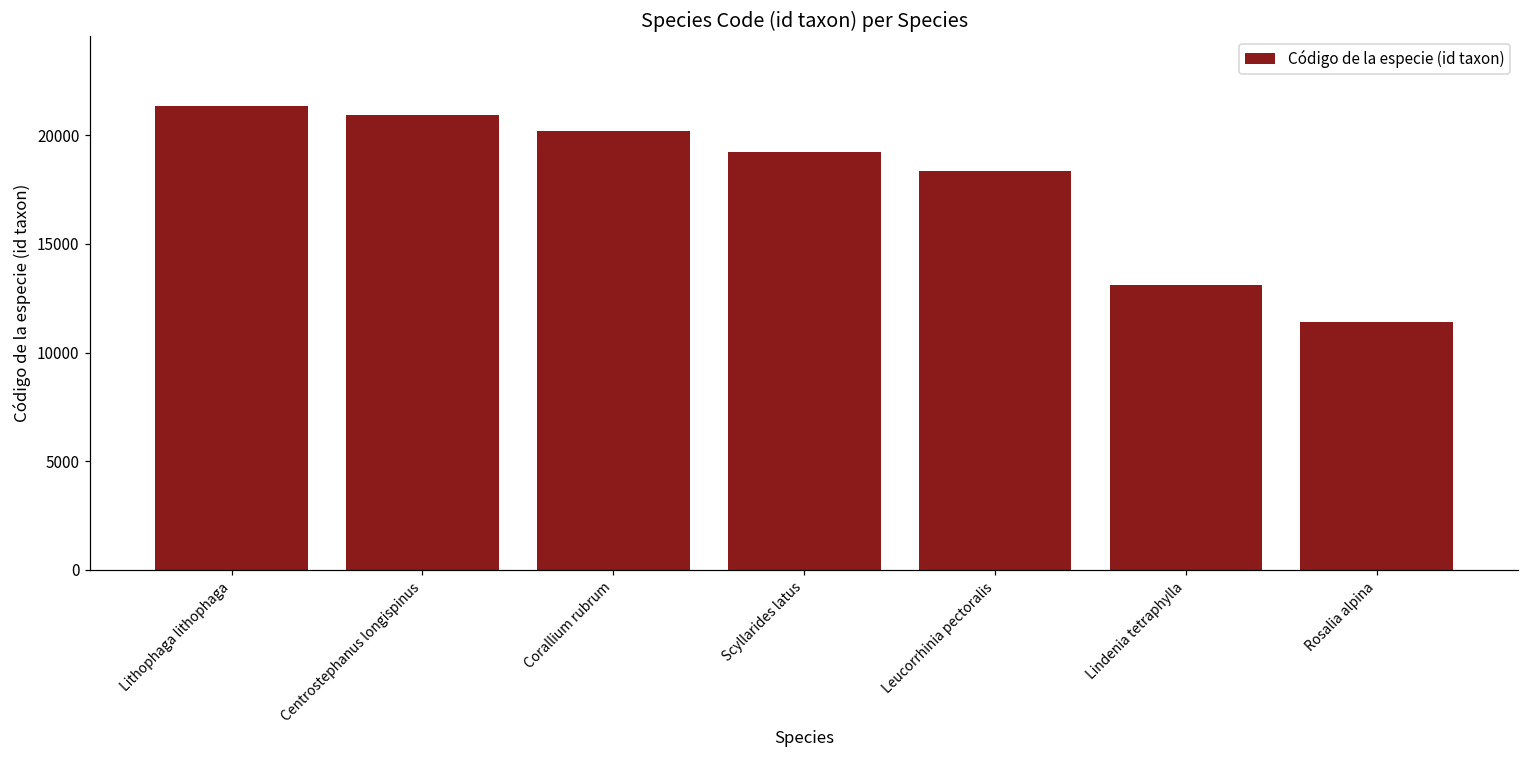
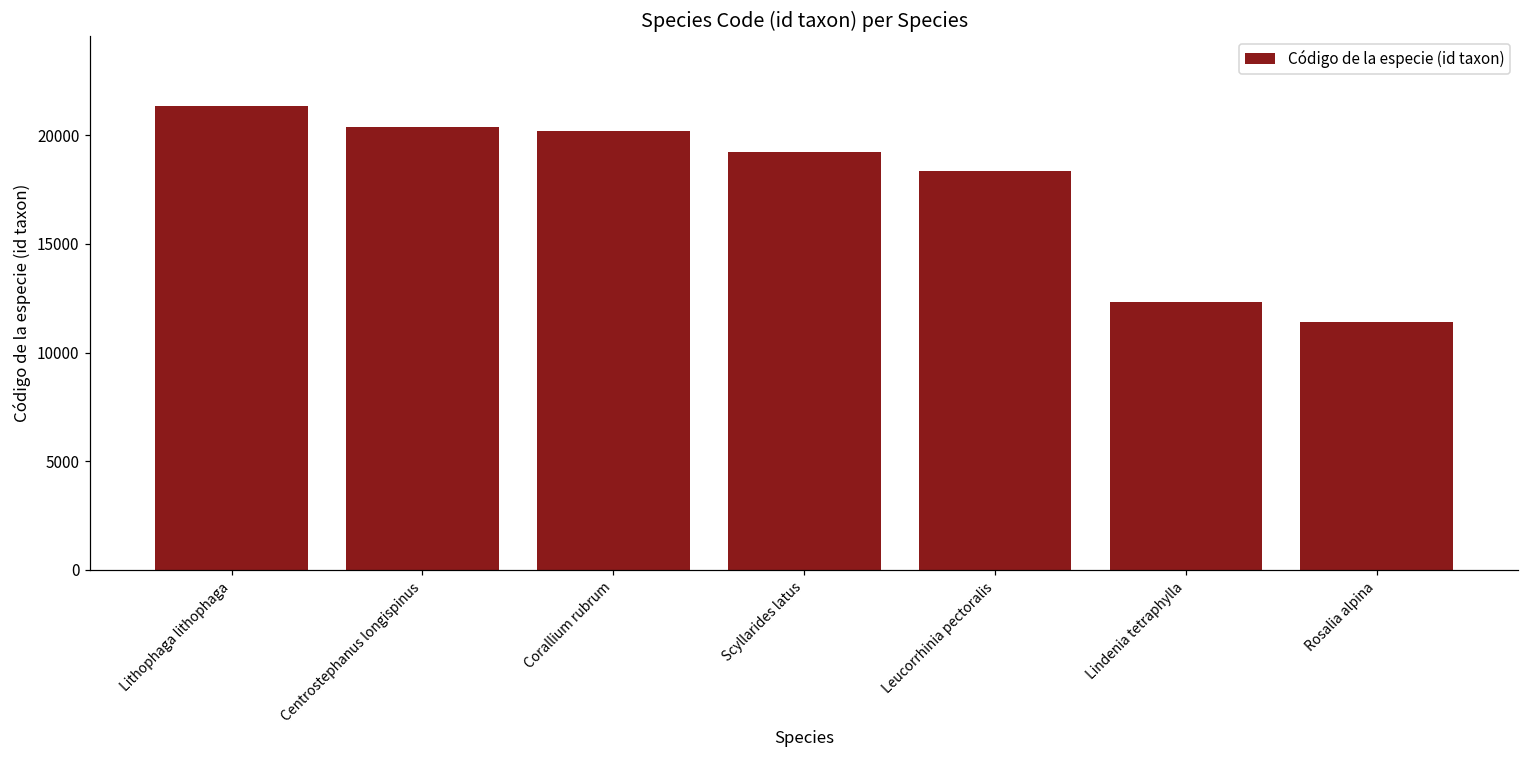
  {
    "Lithophaga lithophaga": 21400,
-   "Centrostephanus longispinus": 20900,
+   "Centrostephanus longispinus": 20400,
    "Corallium rubrum": 20200,
    "Scyllarides latus": 19200,
    "Leucorrhinia pectoralis": 18400,
-   "Lindenia tetraphylla": 13100,
+   "Lindenia tetraphylla": 12300,
    "Rosalia alpina": 11400
  }
